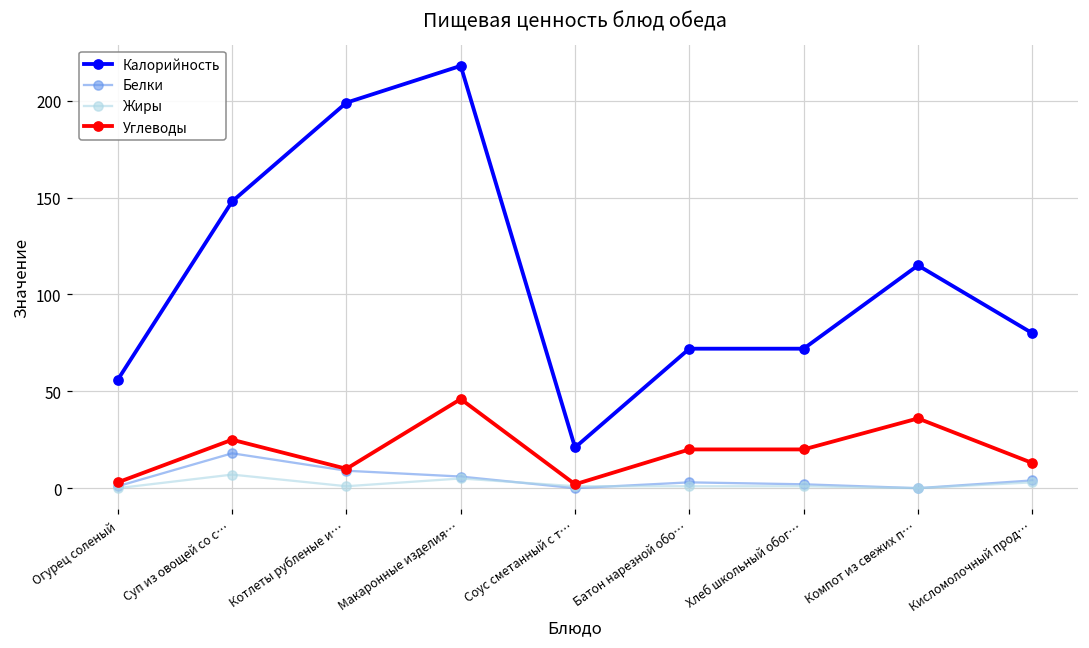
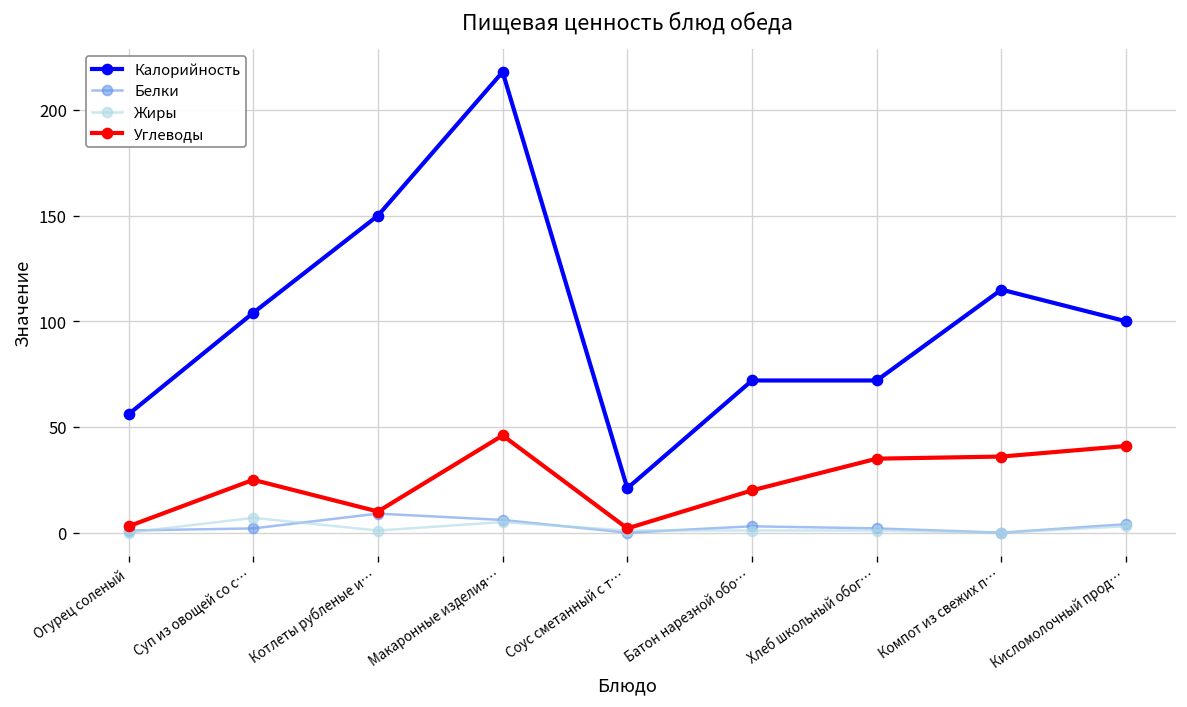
  {
    "Калорийность": {
      "Огурец соленый": 56,
-     "Суп из овощей со с…": 148,
-     "Котлеты рубленые и…": 199,
+     "Суп из овощей со с…": 104,
+     "Котлеты рубленые и…": 150,
      "Макаронные изделия…": 218,
      "Соус сметанный с т…": 21,
      "Батон нарезной обо…": 72,
      "Хлеб школьный обог…": 72,
      "Компот из свежих п…": 115,
-     "Кисломолочный прод…": 80
+     "Кисломолочный прод…": 100
    },
    "Белки": {
-     "Суп из овощей со с…": 18,
+     "Суп из овощей со с…": 2,
      "Батон нарезной обо…": 3
    },
    "Жиры": {
      "Суп из овощей со с…": 7,
      "Котлеты рубленые и…": 1,
      "Батон нарезной обо…": 1
    },
    "Углеводы": {
      "Огурец соленый": 3,
      "Суп из овощей со с…": 25,
      "Макаронные изделия…": 46,
      "Батон нарезной обо…": 20,
-     "Хлеб школьный обог…": 20,
+     "Хлеб школьный обог…": 35,
      "Компот из свежих п…": 36,
-     "Кисломолочный прод…": 13
+     "Кисломолочный прод…": 41
    }
  }
